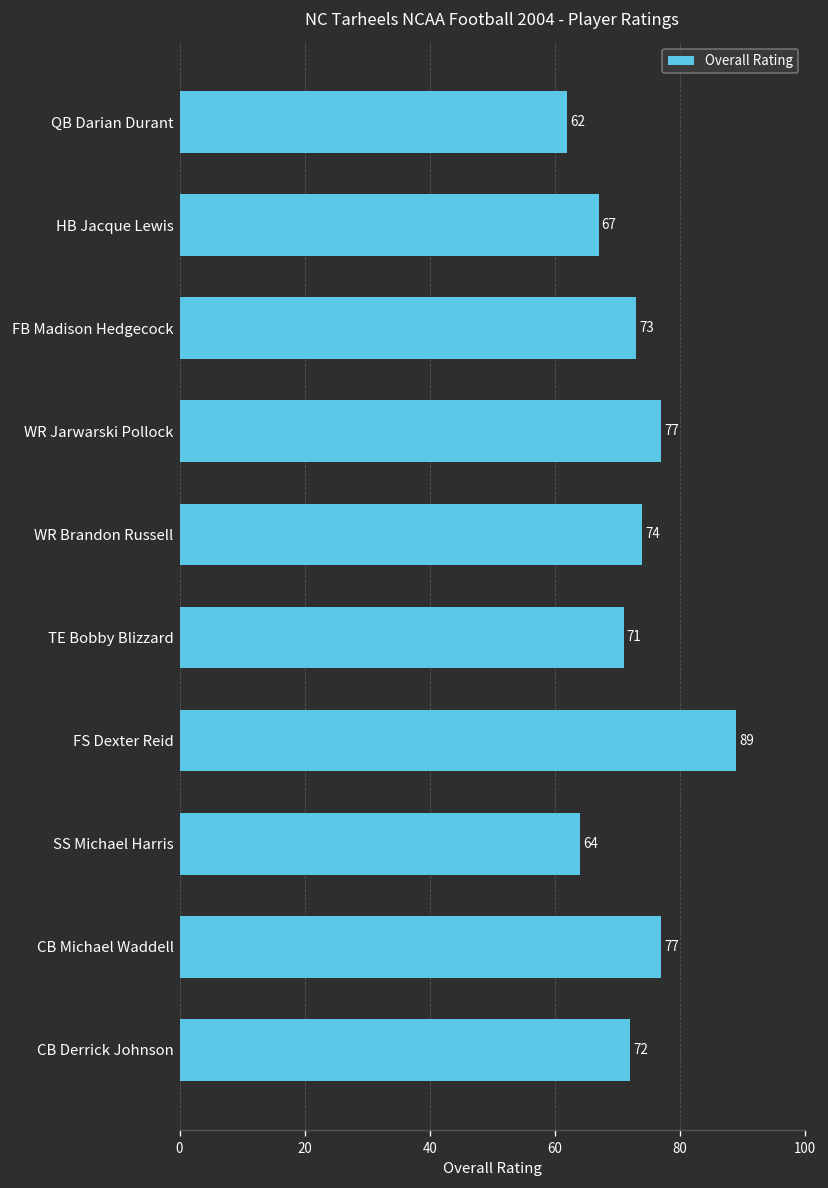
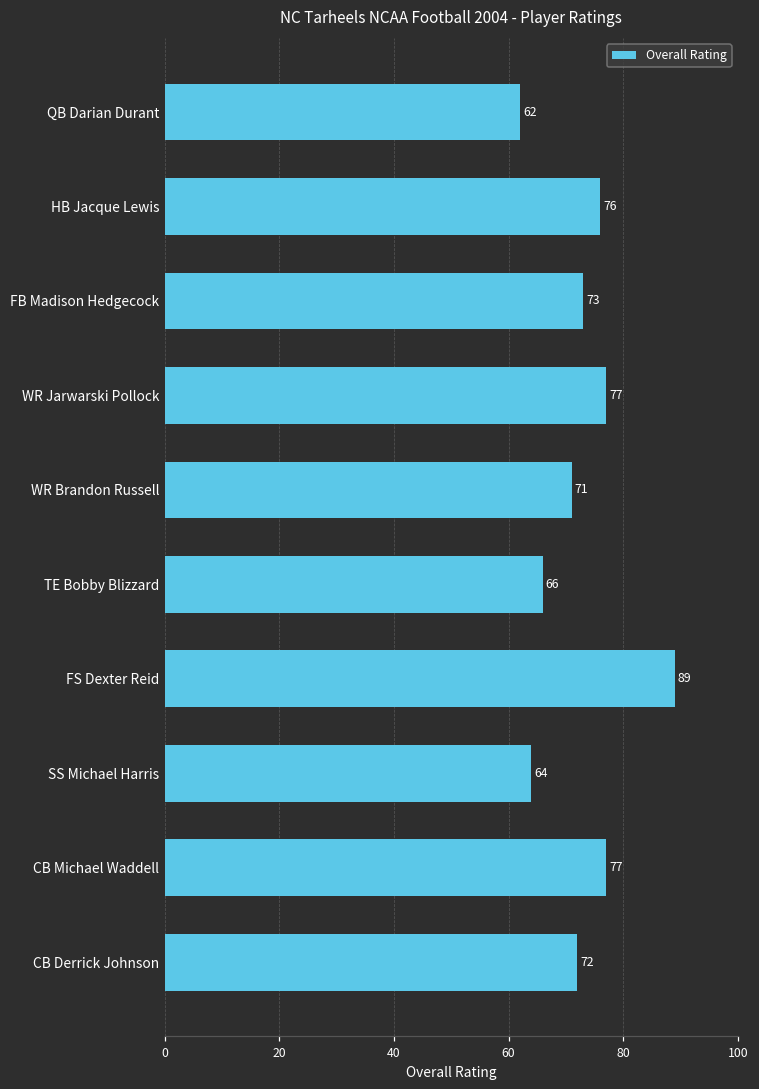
  {
    "QB Darian Durant": 62,
-   "HB Jacque Lewis": 67,
+   "HB Jacque Lewis": 76,
    "FB Madison Hedgecock": 73,
    "WR Jarwarski Pollock": 77,
-   "WR Brandon Russell": 74,
-   "TE Bobby Blizzard": 71,
+   "WR Brandon Russell": 71,
+   "TE Bobby Blizzard": 66,
    "FS Dexter Reid": 89,
    "SS Michael Harris": 64,
    "CB Michael Waddell": 77,
    "CB Derrick Johnson": 72
  }
